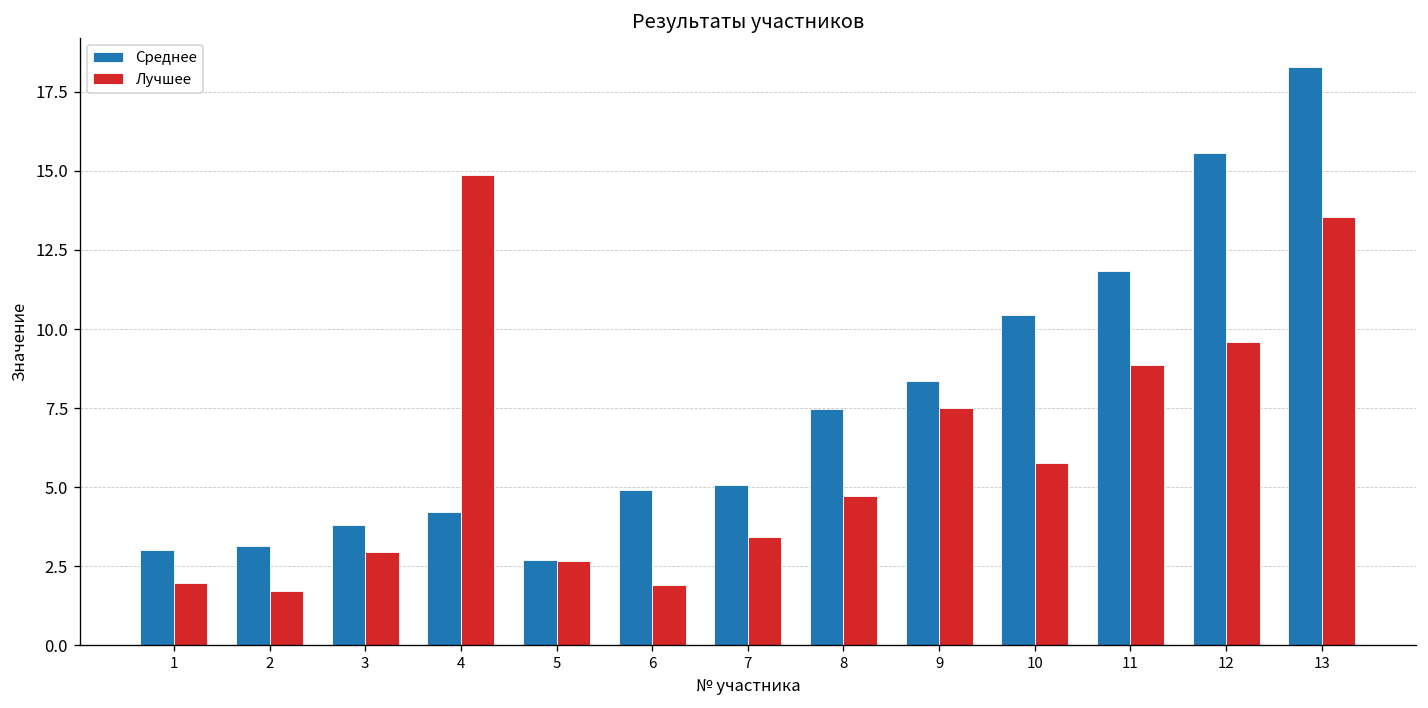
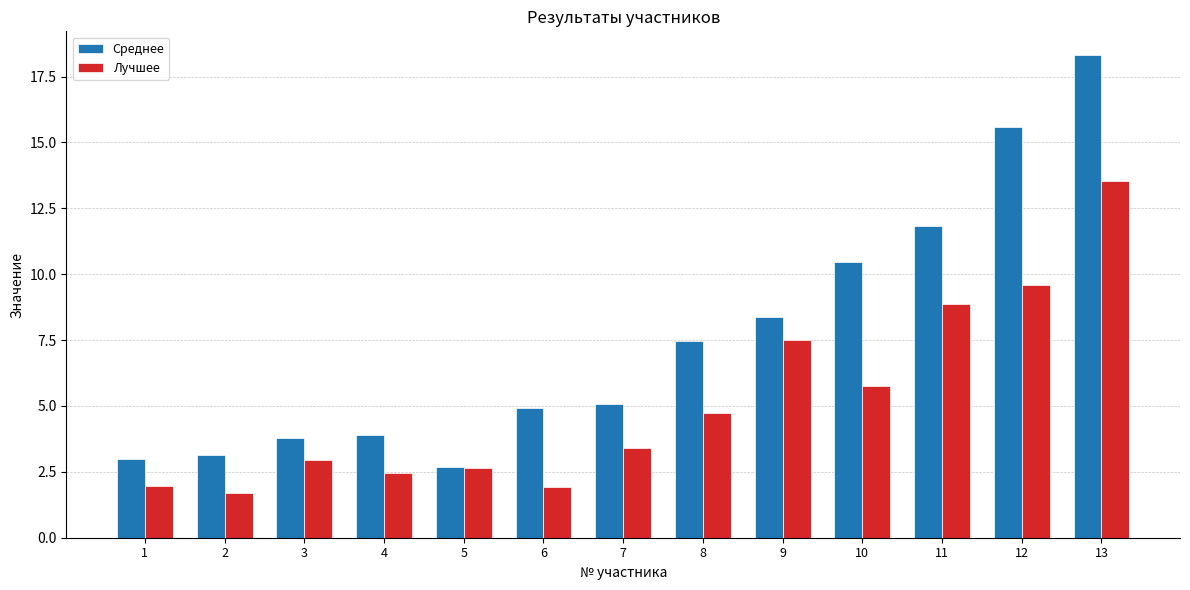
  {
    "Среднее": {
      "1": 3.0,
      "2": 3.2,
      "3": 3.8,
-     "4": 4.2,
+     "4": 3.9,
      "5": 2.7,
      "6": 4.9,
      "7": 5.1,
      "8": 7.5,
      "9": 8.4,
      "10": 10.5,
      "11": 11.8,
      "12": 15.6,
      "13": 18.3
    },
    "Лучшее": {
      "1": 2.0,
      "2": 1.7,
      "3": 3.0,
-     "4": 14.9,
+     "4": 2.5,
      "5": 2.7,
      "6": 1.9,
      "7": 3.4,
      "8": 4.7,
      "9": 7.5,
      "10": 5.8,
      "11": 8.9,
      "12": 9.6,
      "13": 13.5
    }
  }
